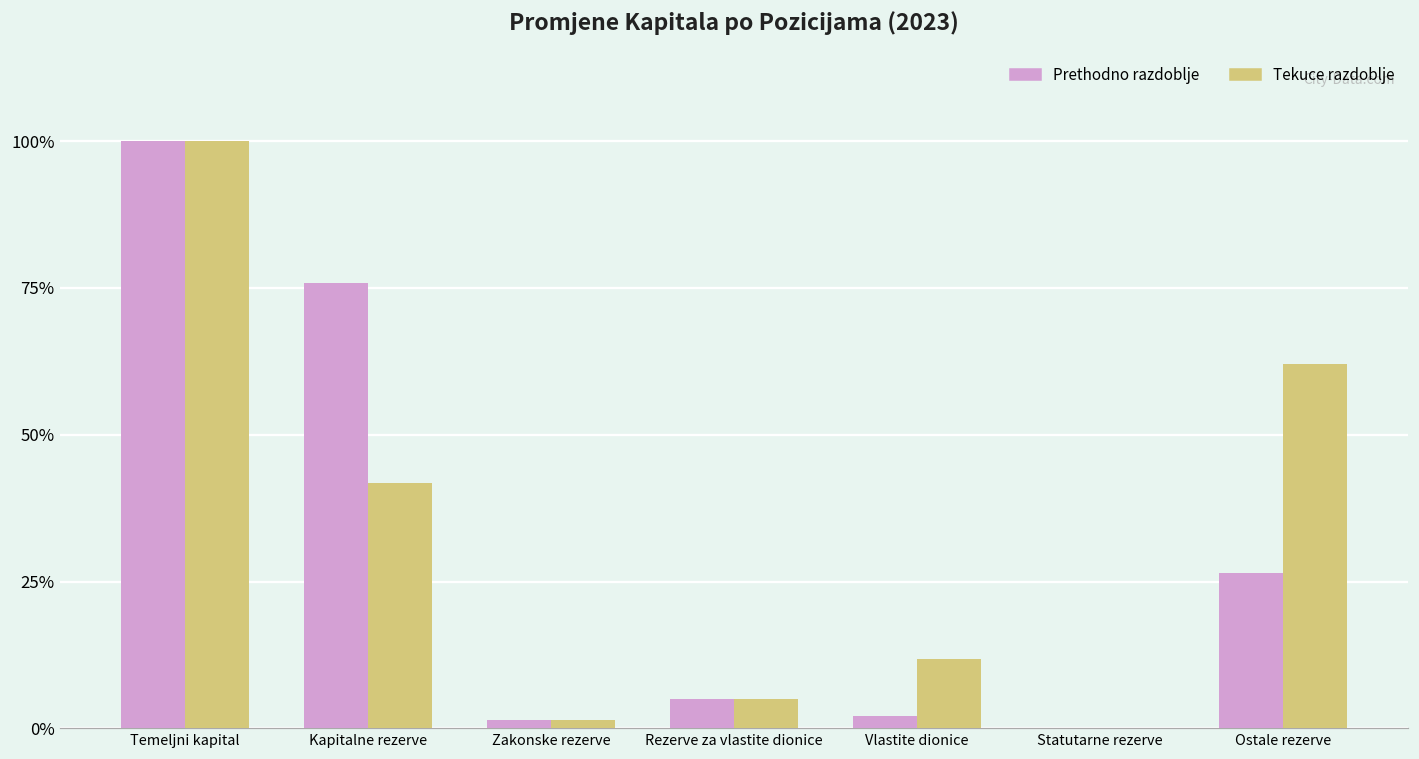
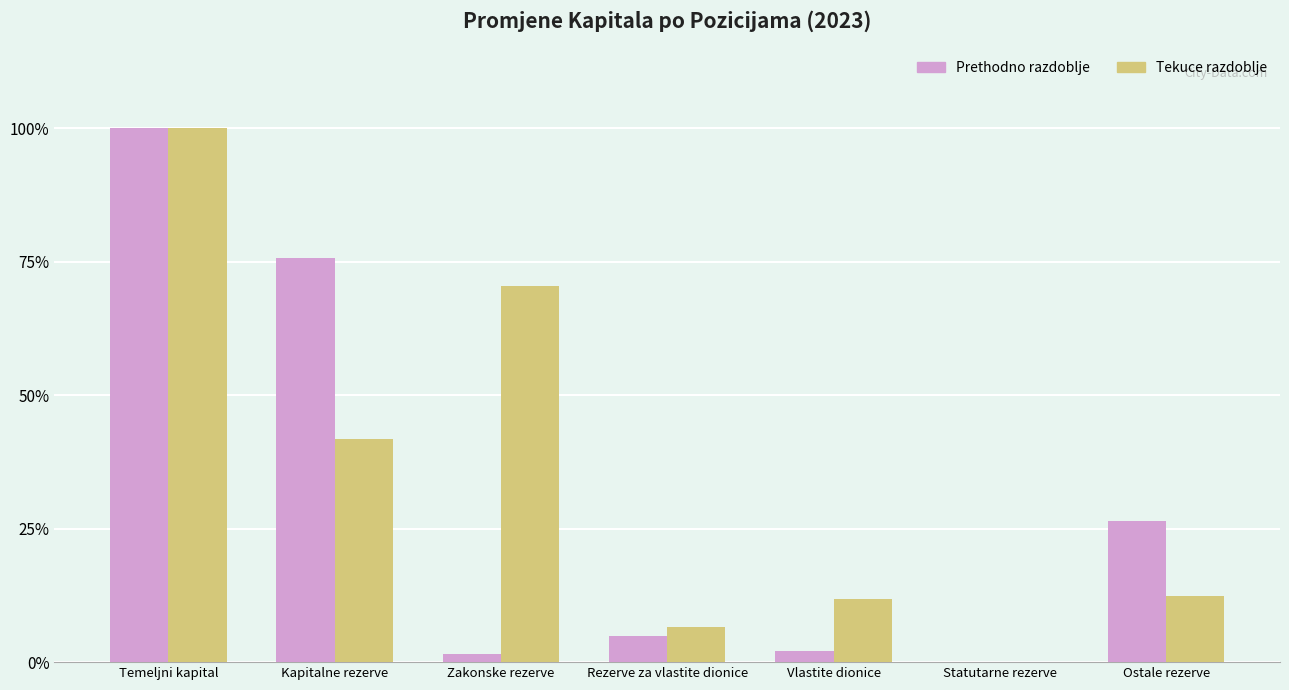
  {
    "Prethodno razdoblje": {
      "Temeljni kapital": "100%",
      "Kapitalne rezerve": "76%",
      "Zakonske rezerve": "1%",
      "Rezerve za vlastite dionice": "5%",
      "Vlastite dionice": "2%",
      "Statutarne rezerve": "0%",
      "Ostale rezerve": "27%"
    },
    "Tekuce razdoblje": {
      "Temeljni kapital": "100%",
      "Kapitalne rezerve": "42%",
-     "Zakonske rezerve": "1%",
-     "Rezerve za vlastite dionice": "5%",
+     "Zakonske rezerve": "71%",
+     "Rezerve za vlastite dionice": "7%",
      "Vlastite dionice": "12%",
      "Statutarne rezerve": "0%",
-     "Ostale rezerve": "62%"
+     "Ostale rezerve": "12%"
    }
  }
